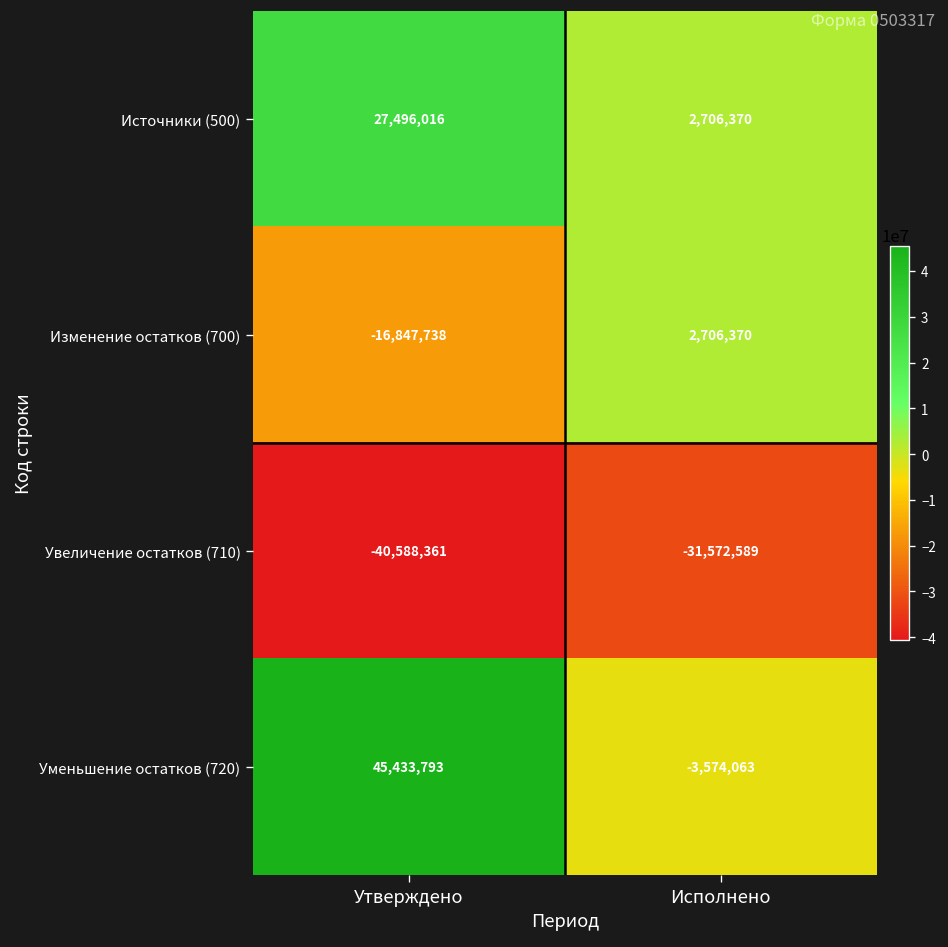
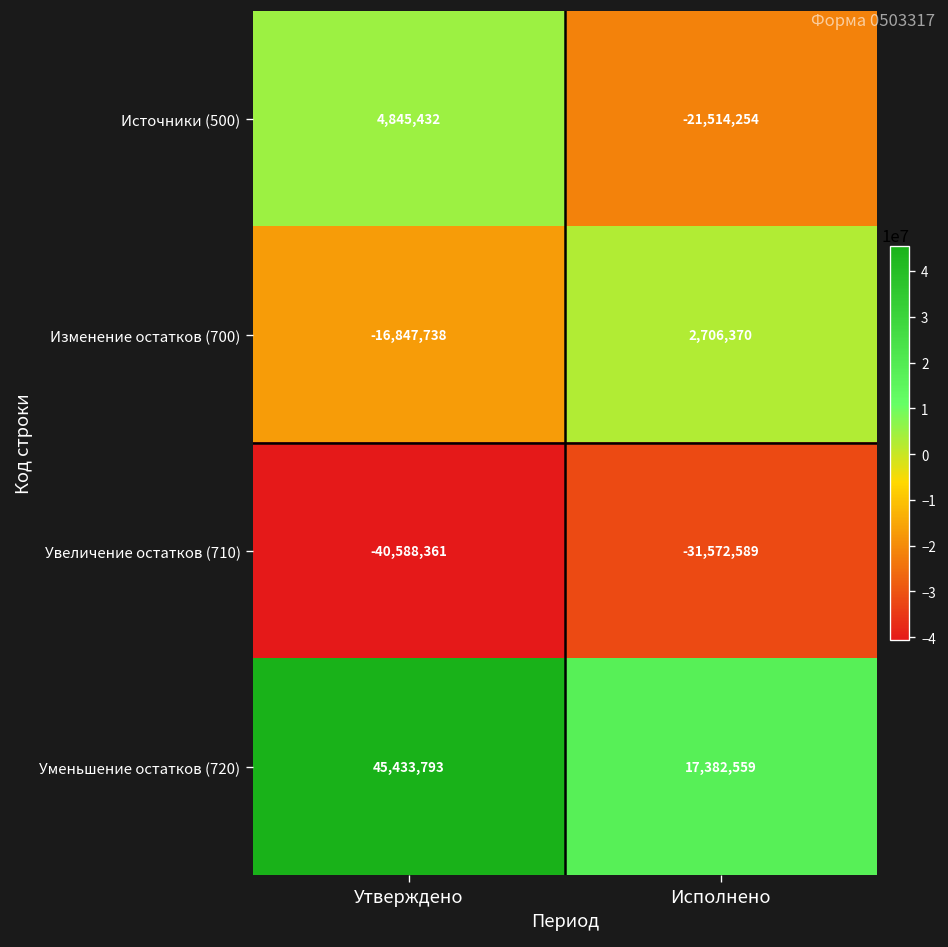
  {
    "Источники (500)": {
-     "Утверждено": "27,496,016",
-     "Исполнено": "2,706,370"
+     "Утверждено": "4,845,432",
+     "Исполнено": "-21,514,254"
    },
    "Изменение остатков (700)": {
      "Утверждено": "-16,847,738",
      "Исполнено": "2,706,370"
    },
    "Увеличение остатков (710)": {
      "Утверждено": "-40,588,361",
      "Исполнено": "-31,572,589"
    },
    "Уменьшение остатков (720)": {
      "Утверждено": "45,433,793",
-     "Исполнено": "-3,574,063"
+     "Исполнено": "17,382,559"
    }
  }
